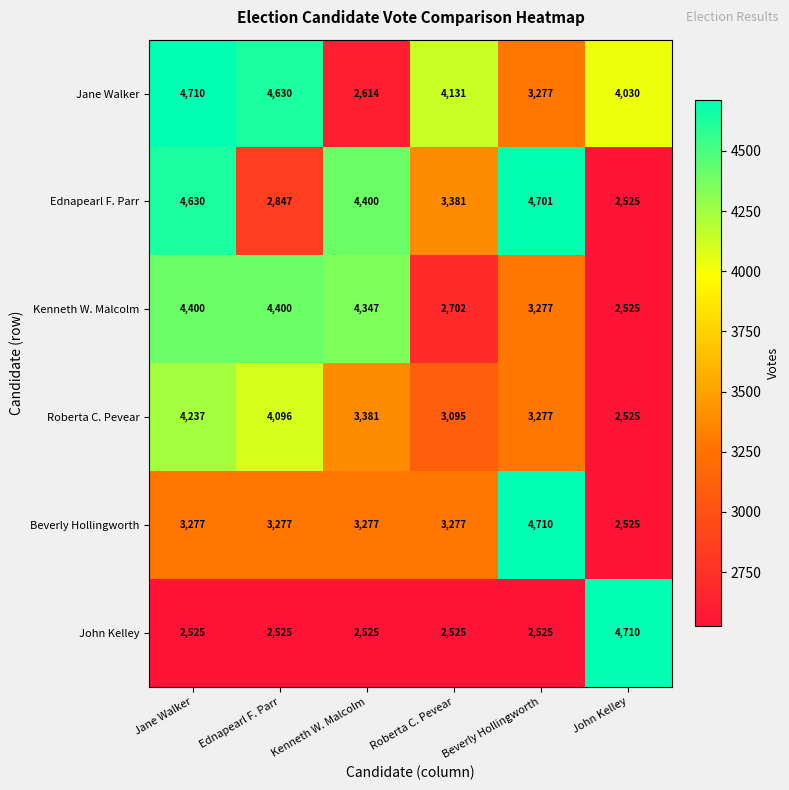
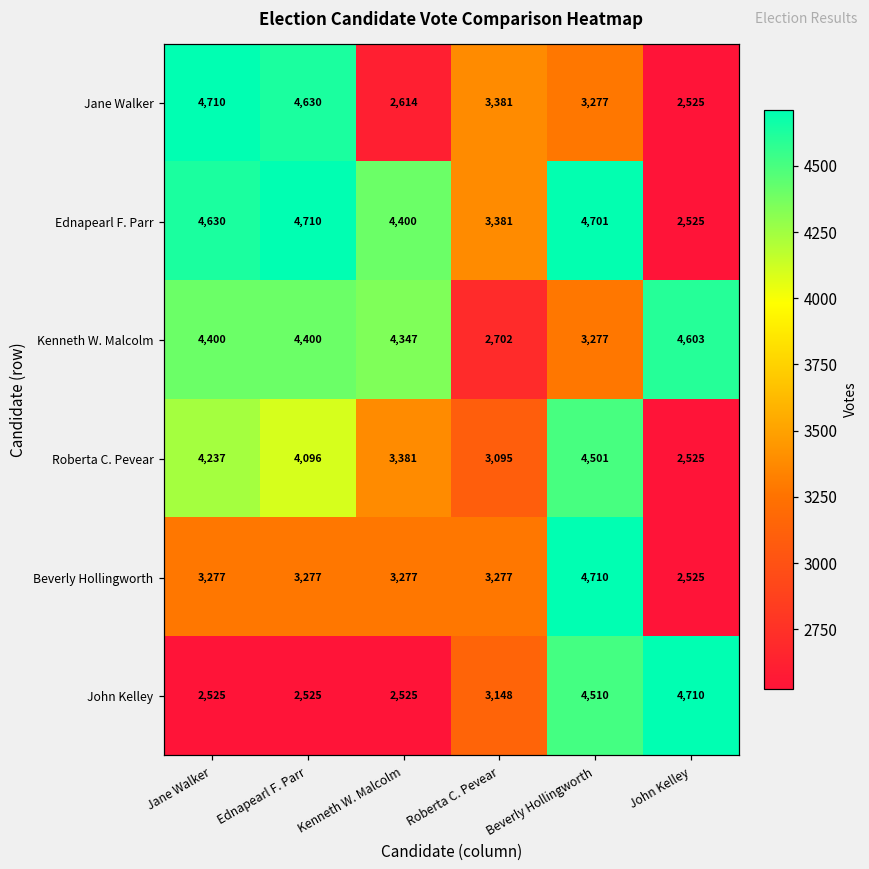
  {
    "Jane Walker": {
      "Jane Walker": "4,710",
      "Ednapearl F. Parr": "4,630",
      "Kenneth W. Malcolm": "2,614",
-     "Roberta C. Pevear": "4,131",
+     "Roberta C. Pevear": "3,381",
      "Beverly Hollingworth": "3,277",
-     "John Kelley": "4,030"
+     "John Kelley": "2,525"
    },
    "Ednapearl F. Parr": {
      "Jane Walker": "4,630",
-     "Ednapearl F. Parr": "2,847",
+     "Ednapearl F. Parr": "4,710",
      "Kenneth W. Malcolm": "4,400",
      "Roberta C. Pevear": "3,381",
      "Beverly Hollingworth": "4,701",
      "John Kelley": "2,525"
    },
    "Kenneth W. Malcolm": {
      "Jane Walker": "4,400",
      "Ednapearl F. Parr": "4,400",
      "Kenneth W. Malcolm": "4,347",
      "Roberta C. Pevear": "2,702",
      "Beverly Hollingworth": "3,277",
-     "John Kelley": "2,525"
+     "John Kelley": "4,603"
    },
    "Roberta C. Pevear": {
      "Jane Walker": "4,237",
      "Ednapearl F. Parr": "4,096",
      "Kenneth W. Malcolm": "3,381",
      "Roberta C. Pevear": "3,095",
-     "Beverly Hollingworth": "3,277",
+     "Beverly Hollingworth": "4,501",
      "John Kelley": "2,525"
    },
    "Beverly Hollingworth": {
      "Jane Walker": "3,277",
      "Ednapearl F. Parr": "3,277",
      "Kenneth W. Malcolm": "3,277",
      "Roberta C. Pevear": "3,277",
      "Beverly Hollingworth": "4,710",
      "John Kelley": "2,525"
    },
    "John Kelley": {
      "Jane Walker": "2,525",
      "Ednapearl F. Parr": "2,525",
      "Kenneth W. Malcolm": "2,525",
-     "Roberta C. Pevear": "2,525",
-     "Beverly Hollingworth": "2,525",
+     "Roberta C. Pevear": "3,148",
+     "Beverly Hollingworth": "4,510",
      "John Kelley": "4,710"
    }
  }
